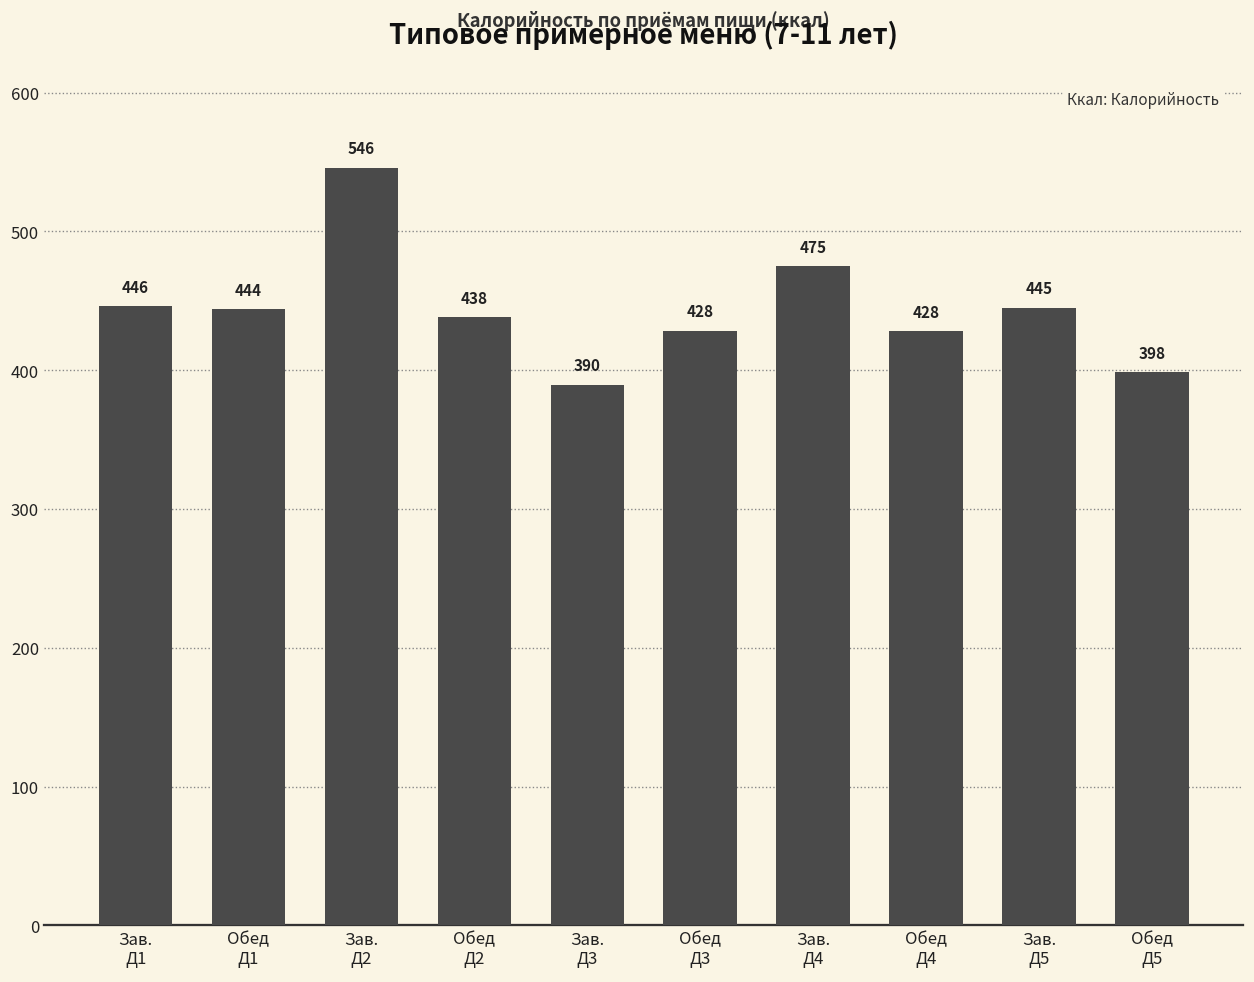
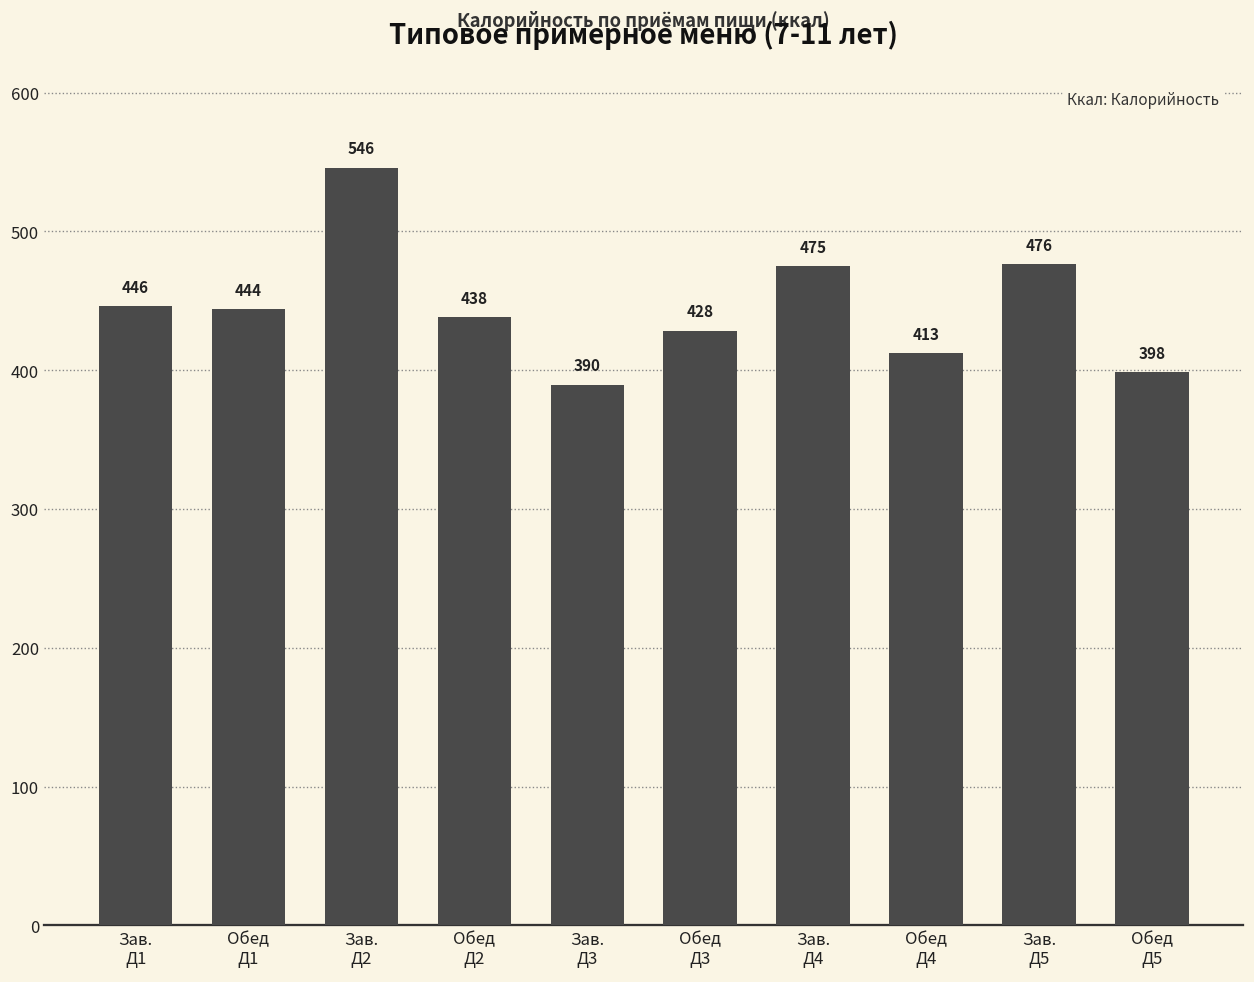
  {
    "Зав. Д1": 446,
    "Обед Д1": 444,
    "Зав. Д2": 546,
    "Обед Д2": 438,
    "Зав. Д3": 390,
    "Обед Д3": 428,
    "Зав. Д4": 475,
-   "Обед Д4": 428,
-   "Зав. Д5": 445,
+   "Обед Д4": 413,
+   "Зав. Д5": 476,
    "Обед Д5": 398
  }
